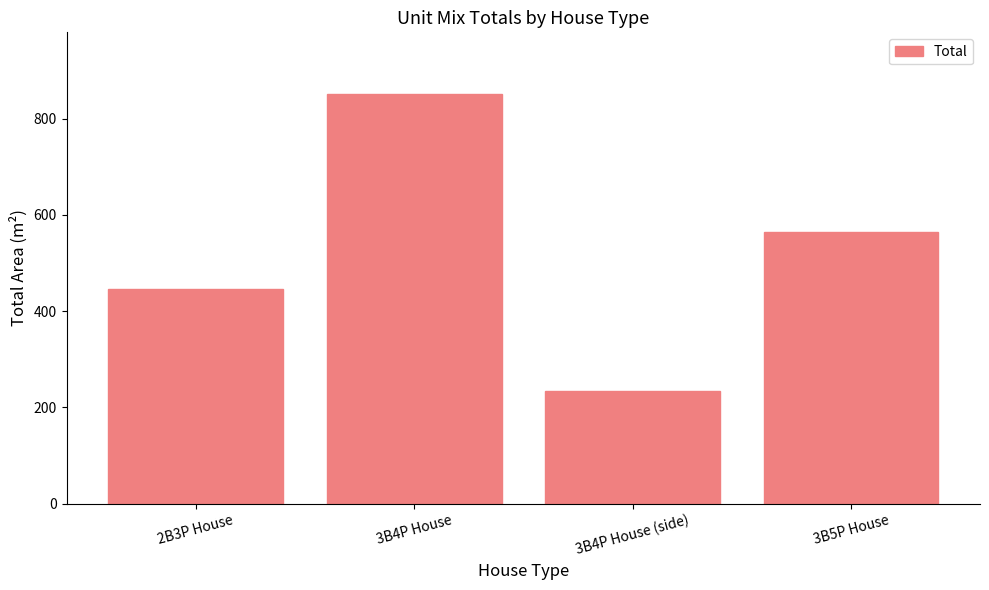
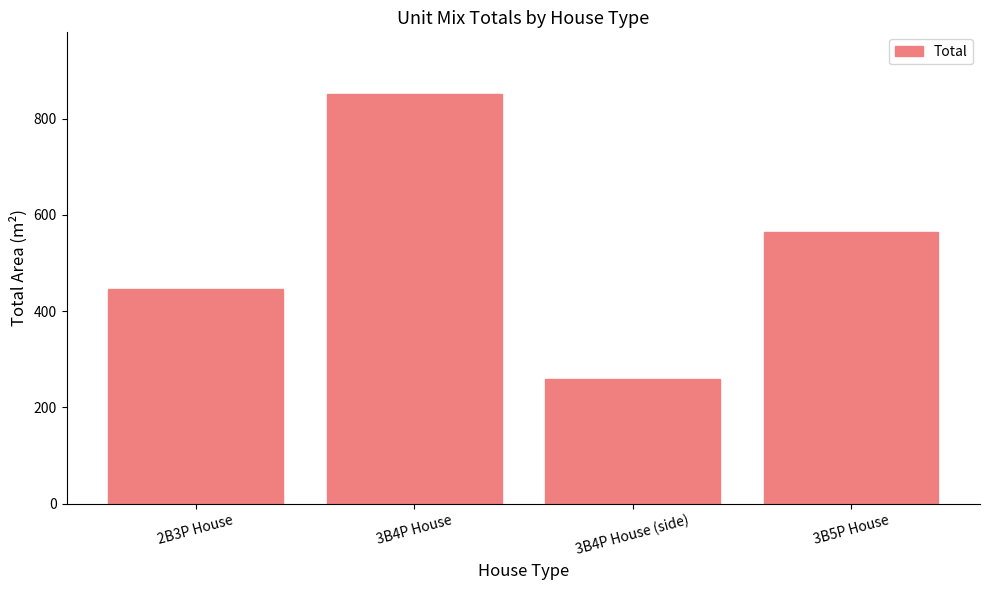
  {
    "2B3P House": 450,
    "3B4P House": 850,
-   "3B4P House (side)": 230,
+   "3B4P House (side)": 260,
    "3B5P House": 570
  }
